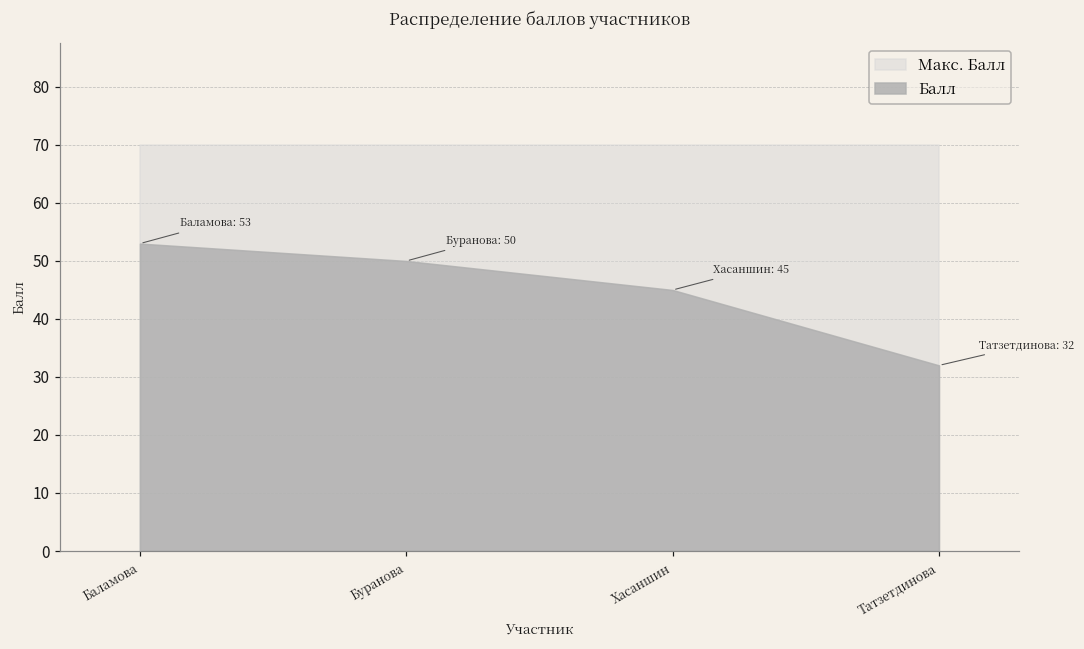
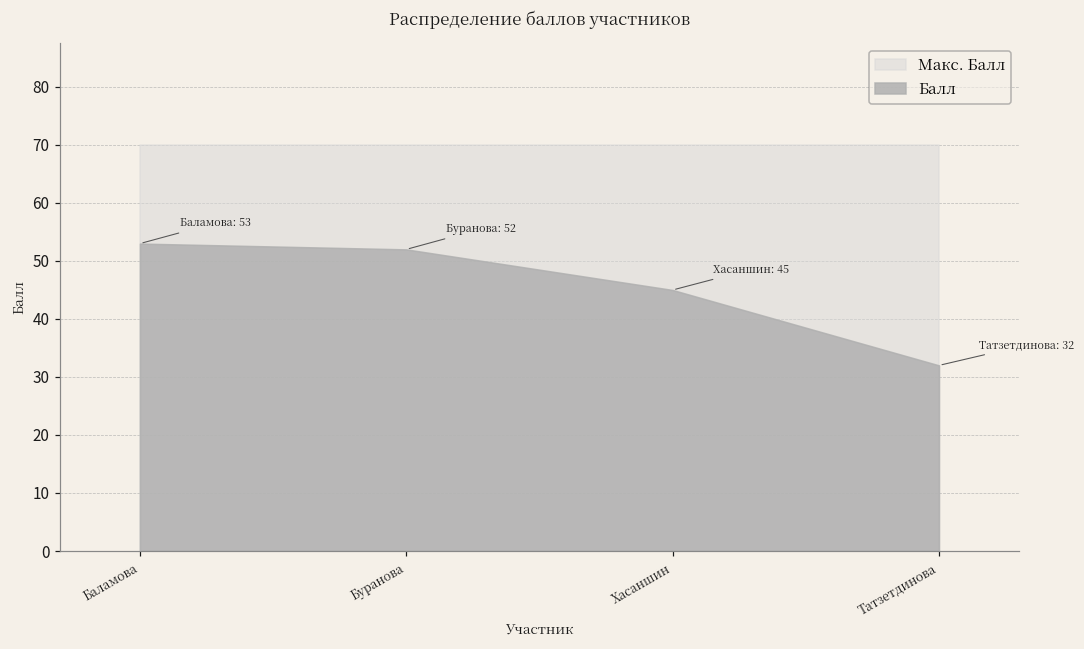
  {
    "Балл": {
-     "Буранова": 50
+     "Буранова": 52
    }
  }
